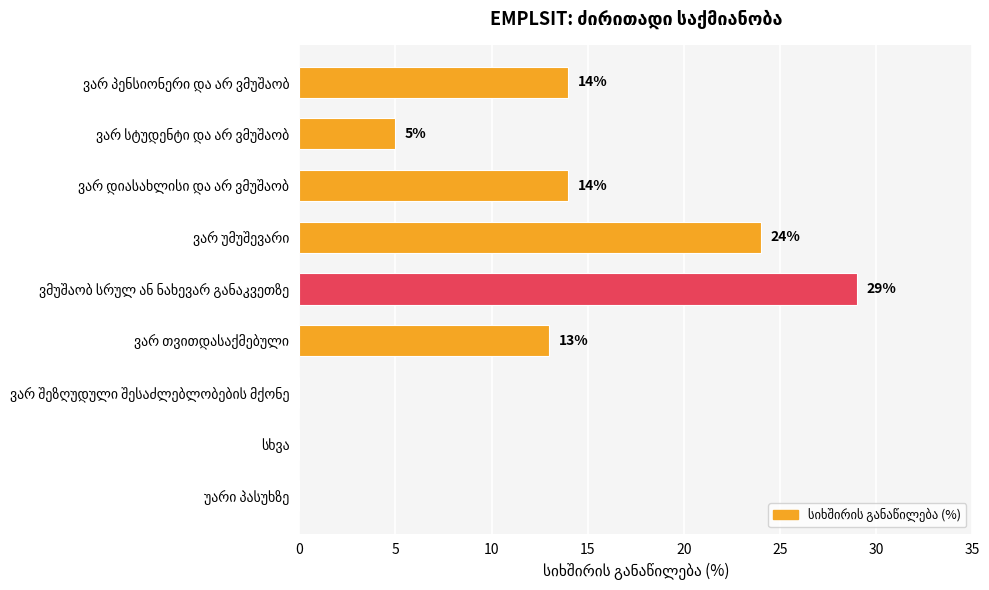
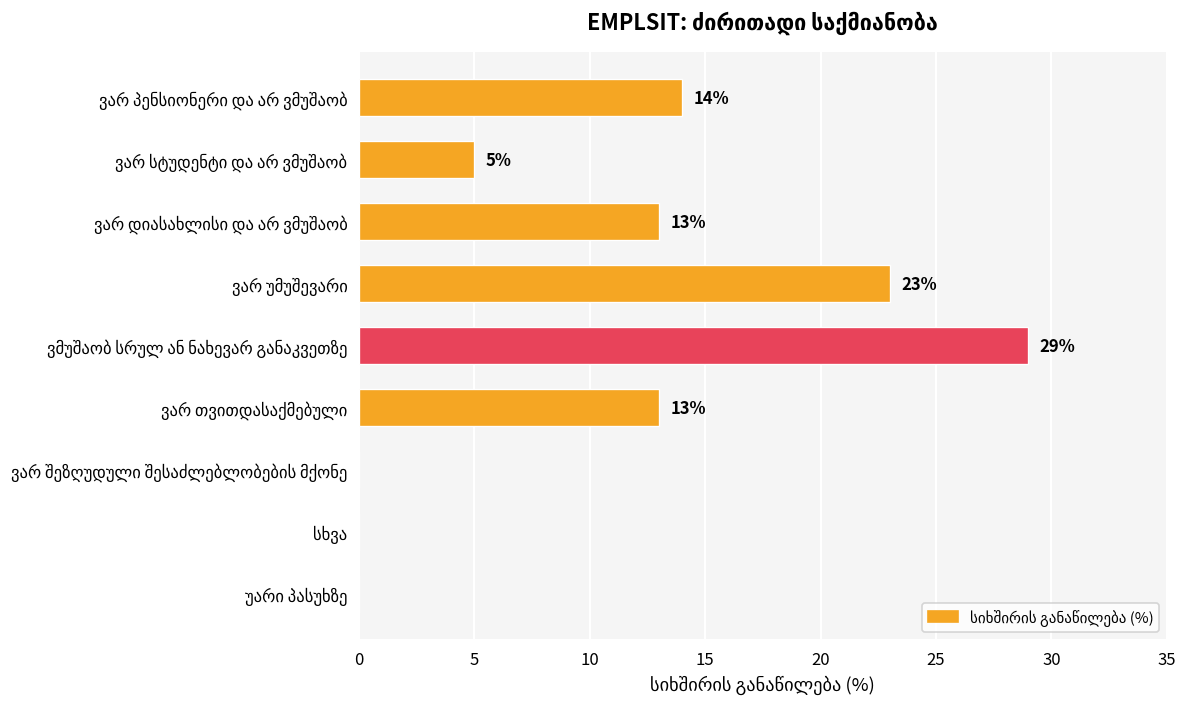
  {
    "ვარ პენსიონერი და არ ვმუშაობ": "14%",
    "ვარ სტუდენტი და არ ვმუშაობ": "5%",
-   "ვარ დიასახლისი და არ ვმუშაობ": "14%",
-   "ვარ უმუშევარი": "24%",
+   "ვარ დიასახლისი და არ ვმუშაობ": "13%",
+   "ვარ უმუშევარი": "23%",
    "ვმუშაობ სრულ ან ნახევარ განაკვეთზე": "29%",
    "ვარ თვითდასაქმებული": "13%"
  }
